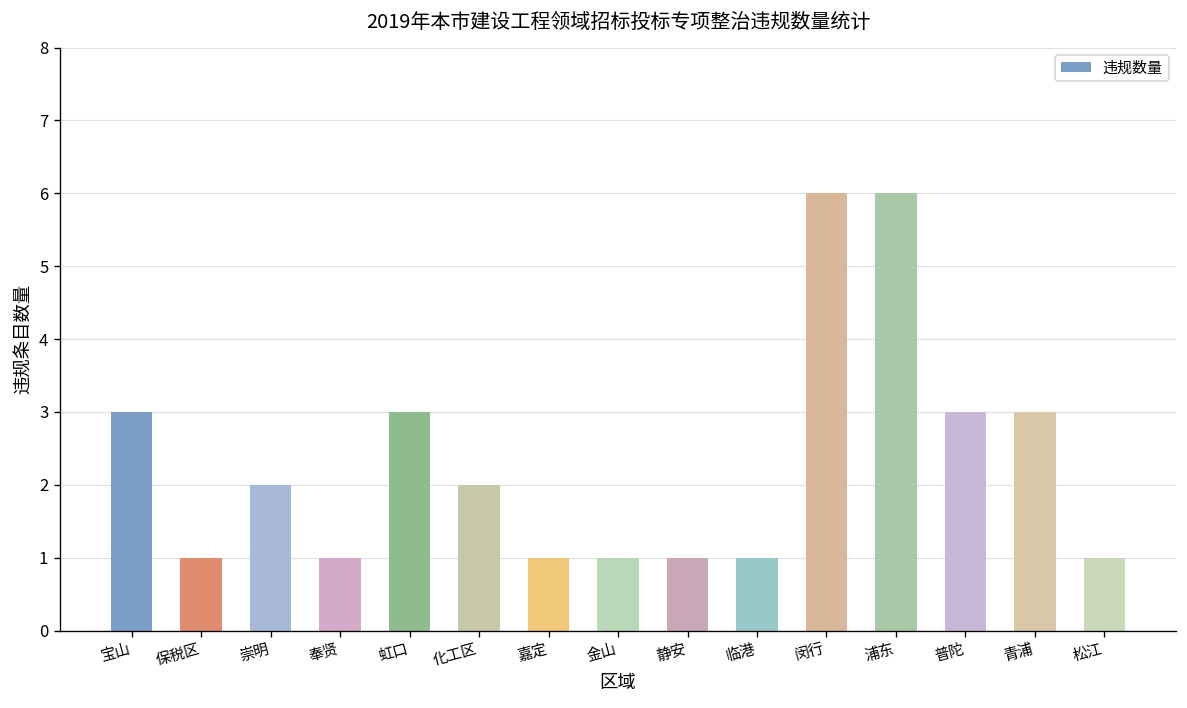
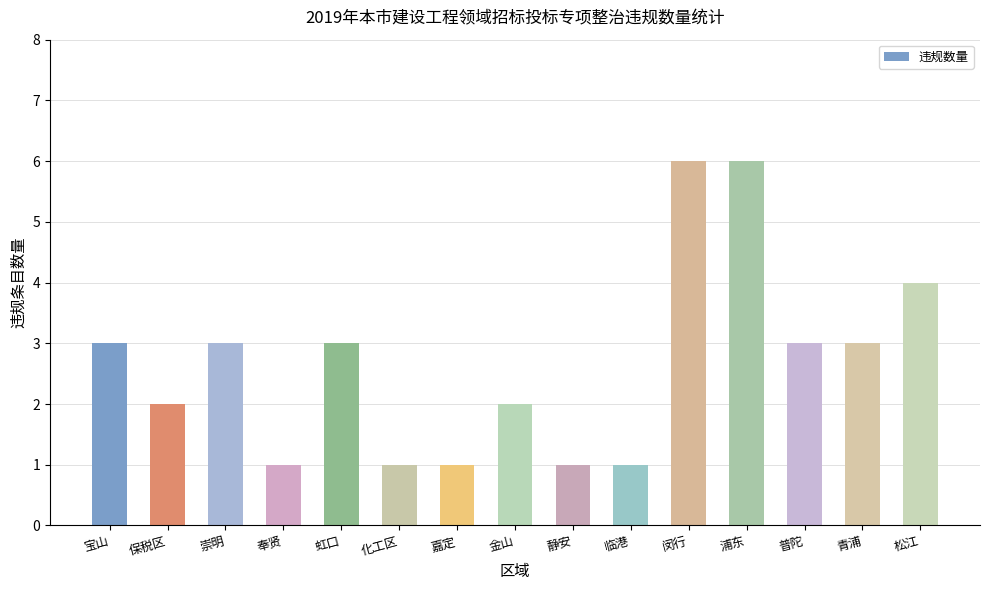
  {
    "宝山": 3,
-   "保税区": 1,
-   "崇明": 2,
+   "保税区": 2,
+   "崇明": 3,
    "奉贤": 1,
    "虹口": 3,
-   "化工区": 2,
+   "化工区": 1,
    "嘉定": 1,
-   "金山": 1,
+   "金山": 2,
    "静安": 1,
    "临港": 1,
    "闵行": 6,
    "浦东": 6,
    "普陀": 3,
    "青浦": 3,
-   "松江": 1
+   "松江": 4
  }
